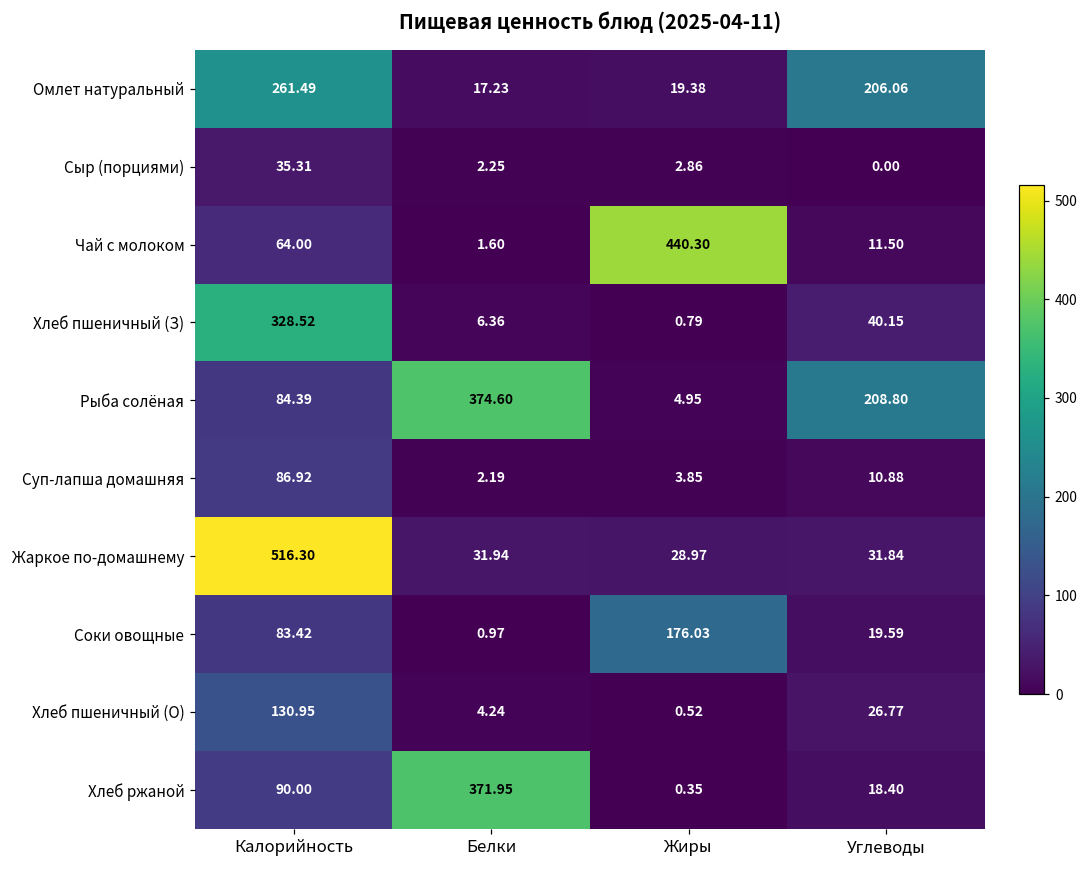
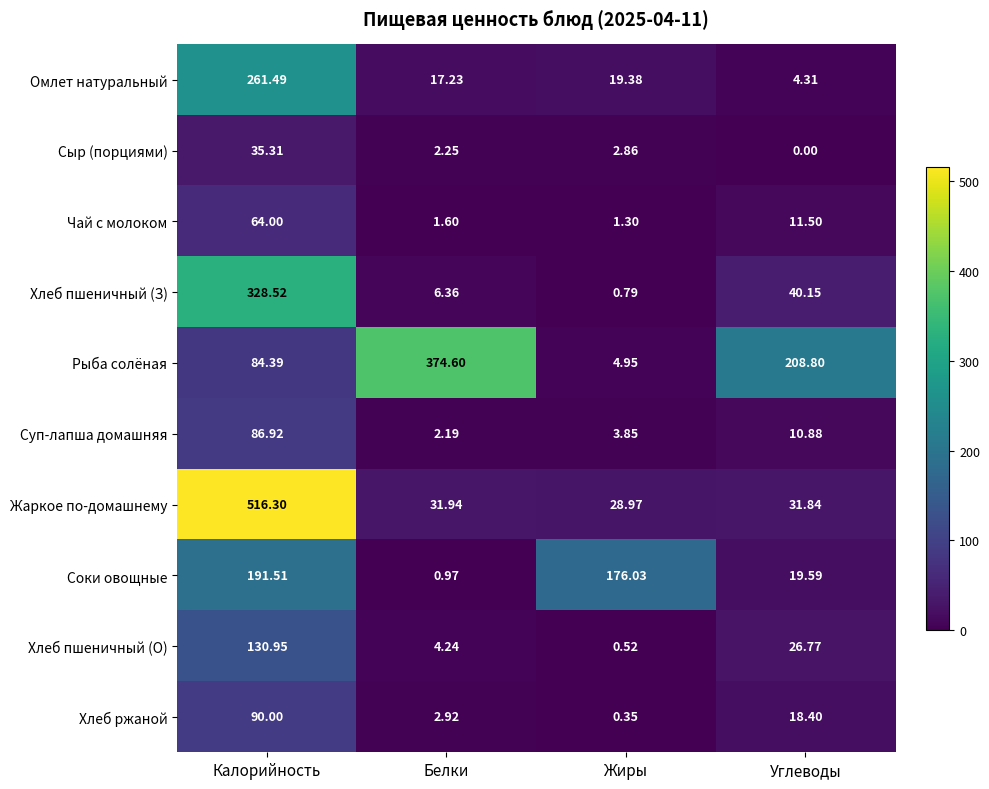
  {
    "Омлет натуральный": {
      "Калорийность": 261.49,
      "Белки": 17.23,
      "Жиры": 19.38,
-     "Углеводы": 206.06
+     "Углеводы": 4.31
    },
    "Сыр (порциями)": {
      "Калорийность": 35.31,
      "Белки": 2.25,
      "Жиры": 2.86,
      "Углеводы": 0.00
    },
    "Чай с молоком": {
      "Калорийность": 64.00,
      "Белки": 1.60,
-     "Жиры": 440.30,
+     "Жиры": 1.30,
      "Углеводы": 11.50
    },
    "Хлеб пшеничный (З)": {
      "Калорийность": 328.52,
      "Белки": 6.36,
      "Жиры": 0.79,
      "Углеводы": 40.15
    },
    "Рыба солёная": {
      "Калорийность": 84.39,
      "Белки": 374.60,
      "Жиры": 4.95,
      "Углеводы": 208.80
    },
    "Суп-лапша домашняя": {
      "Калорийность": 86.92,
      "Белки": 2.19,
      "Жиры": 3.85,
      "Углеводы": 10.88
    },
    "Жаркое по-домашнему": {
      "Калорийность": 516.30,
      "Белки": 31.94,
      "Жиры": 28.97,
      "Углеводы": 31.84
    },
    "Соки овощные": {
-     "Калорийность": 83.42,
+     "Калорийность": 191.51,
      "Белки": 0.97,
      "Жиры": 176.03,
      "Углеводы": 19.59
    },
    "Хлеб пшеничный (О)": {
      "Калорийность": 130.95,
      "Белки": 4.24,
      "Жиры": 0.52,
      "Углеводы": 26.77
    },
    "Хлеб ржаной": {
      "Калорийность": 90.00,
-     "Белки": 371.95,
+     "Белки": 2.92,
      "Жиры": 0.35,
      "Углеводы": 18.40
    }
  }
